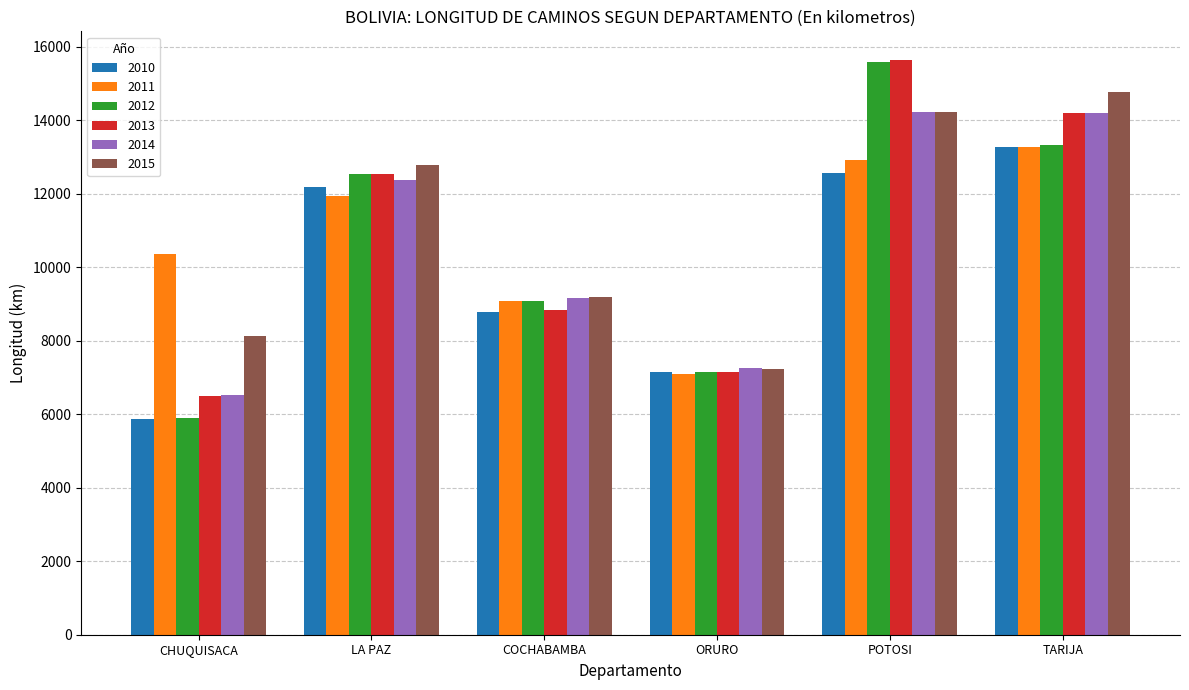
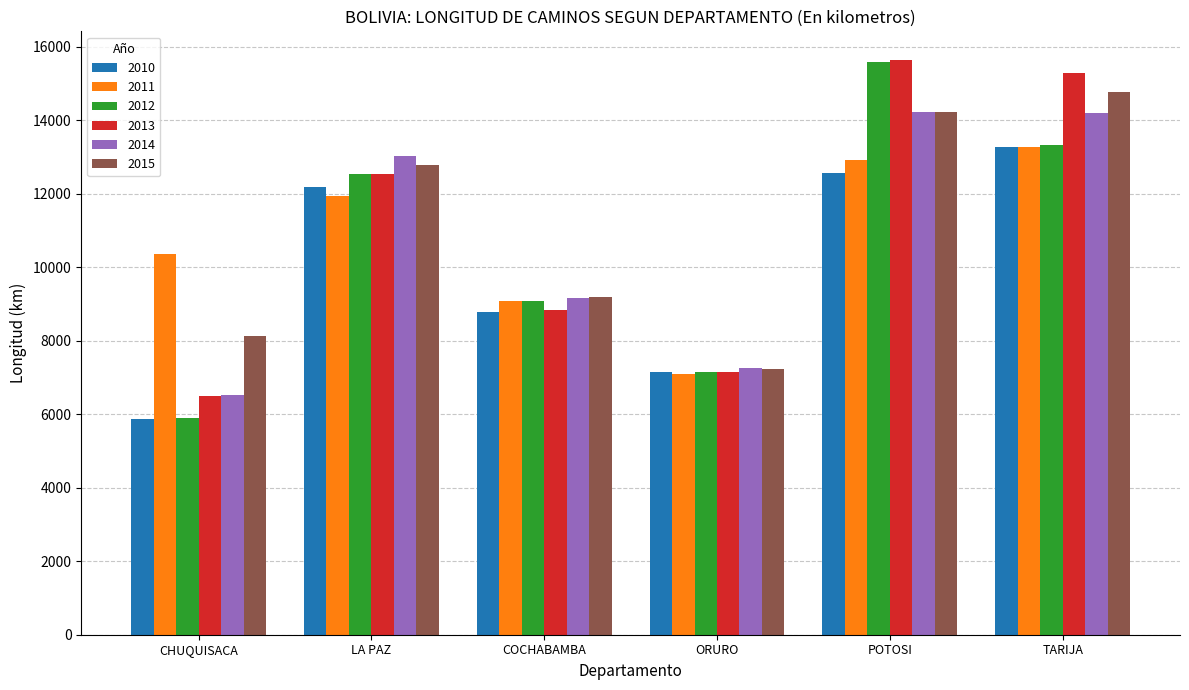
  {
    "2010": {
      "CHUQUISACA": 5900,
      "LA PAZ": 12200,
      "COCHABAMBA": 8800,
      "ORURO": 7100,
      "POTOSI": 12600,
      "TARIJA": 13300
    },
    "2011": {
      "CHUQUISACA": 10400,
      "LA PAZ": 11900,
      "COCHABAMBA": 9100,
      "ORURO": 7100,
      "POTOSI": 12900,
      "TARIJA": 13300
    },
    "2012": {
      "CHUQUISACA": 5900,
      "LA PAZ": 12500,
      "COCHABAMBA": 9100,
      "ORURO": 7200,
      "POTOSI": 15600,
      "TARIJA": 13300
    },
    "2013": {
      "CHUQUISACA": 6500,
      "LA PAZ": 12500,
      "COCHABAMBA": 8800,
      "ORURO": 7200,
      "POTOSI": 15600,
-     "TARIJA": 14200
+     "TARIJA": 15300
    },
    "2014": {
      "CHUQUISACA": 6500,
-     "LA PAZ": 12400,
+     "LA PAZ": 13000,
      "COCHABAMBA": 9200,
      "ORURO": 7200,
      "POTOSI": 14200,
      "TARIJA": 14200
    },
    "2015": {
      "CHUQUISACA": 8100,
      "LA PAZ": 12800,
      "COCHABAMBA": 9200,
      "ORURO": 7200,
      "POTOSI": 14200,
      "TARIJA": 14800
    }
  }
